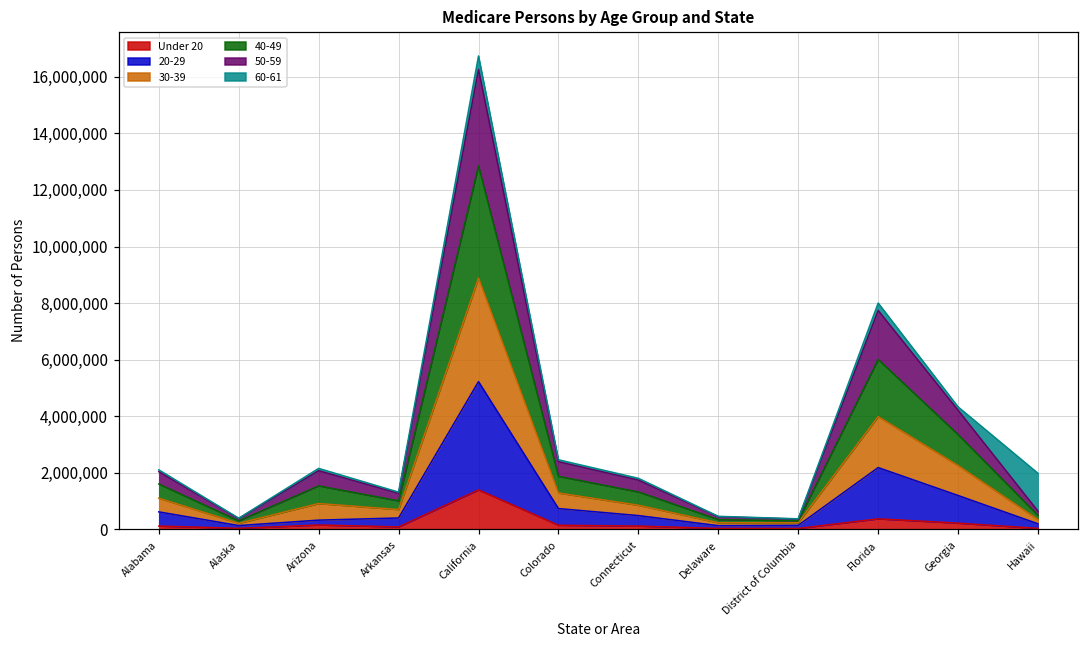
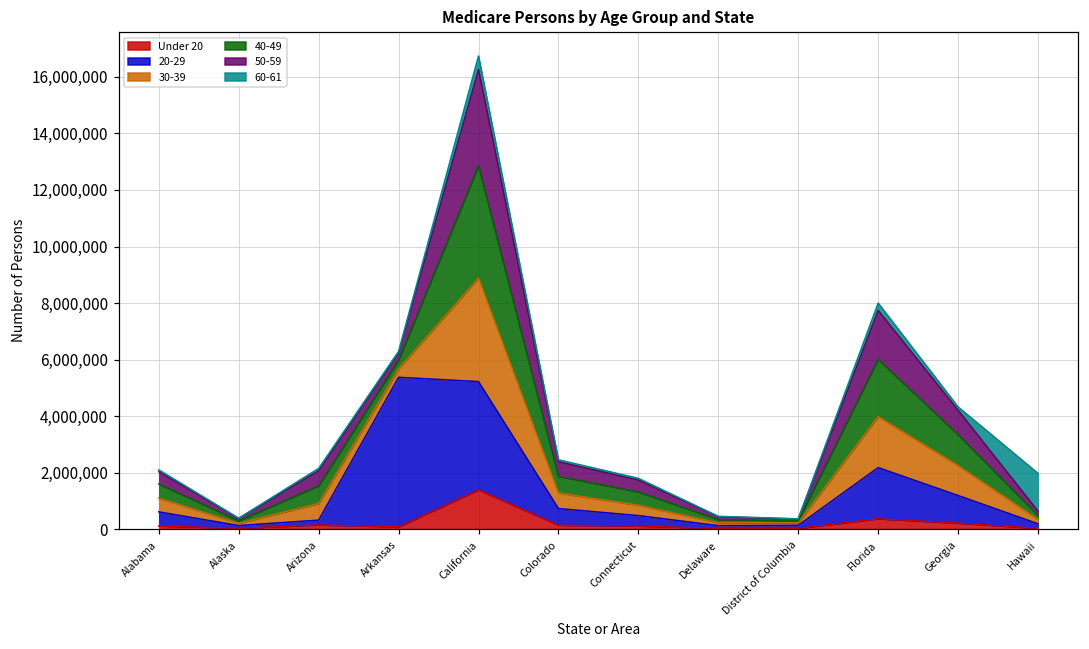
  {
    "Under 20": {
      "Alabama": "100,000",
      "Arizona": "100,000",
      "Arkansas": "100,000",
      "California": "1,400,000",
      "Colorado": "100,000",
      "Connecticut": "100,000",
      "District of Columbia": "0",
      "Florida": "400,000",
      "Georgia": "200,000",
      "Hawaii": "0"
    },
    "20-29": {
      "Alabama": "500,000",
      "Arizona": "200,000",
-     "Arkansas": "300,000",
+     "Arkansas": "5,300,000",
      "California": "3,800,000",
      "Colorado": "600,000",
      "Connecticut": "400,000",
      "Florida": "1,800,000",
      "Georgia": "1,000,000",
      "Hawaii": "200,000"
    },
    "30-39": {
      "Alabama": "500,000",
      "Arizona": "600,000",
      "Arkansas": "300,000",
      "California": "3,700,000",
      "Colorado": "600,000",
      "Connecticut": "400,000",
      "Delaware": "100,000",
      "Florida": "1,800,000",
      "Georgia": "1,100,000",
      "Hawaii": "100,000"
    },
    "40-49": {
      "Alabama": "500,000",
      "Arizona": "600,000",
      "Arkansas": "300,000",
      "California": "4,000,000",
      "Colorado": "600,000",
      "Connecticut": "500,000",
      "Delaware": "100,000",
      "Florida": "2,000,000",
      "Georgia": "1,100,000",
      "Hawaii": "100,000"
    },
    "50-59": {
      "California": "3,400,000",
      "Florida": "1,700,000",
      "Georgia": "900,000",
      "Hawaii": "100,000"
    },
    "60-61": {
      "California": "500,000",
      "Florida": "300,000",
      "Georgia": "100,000",
      "Hawaii": "1,300,000"
    }
  }
